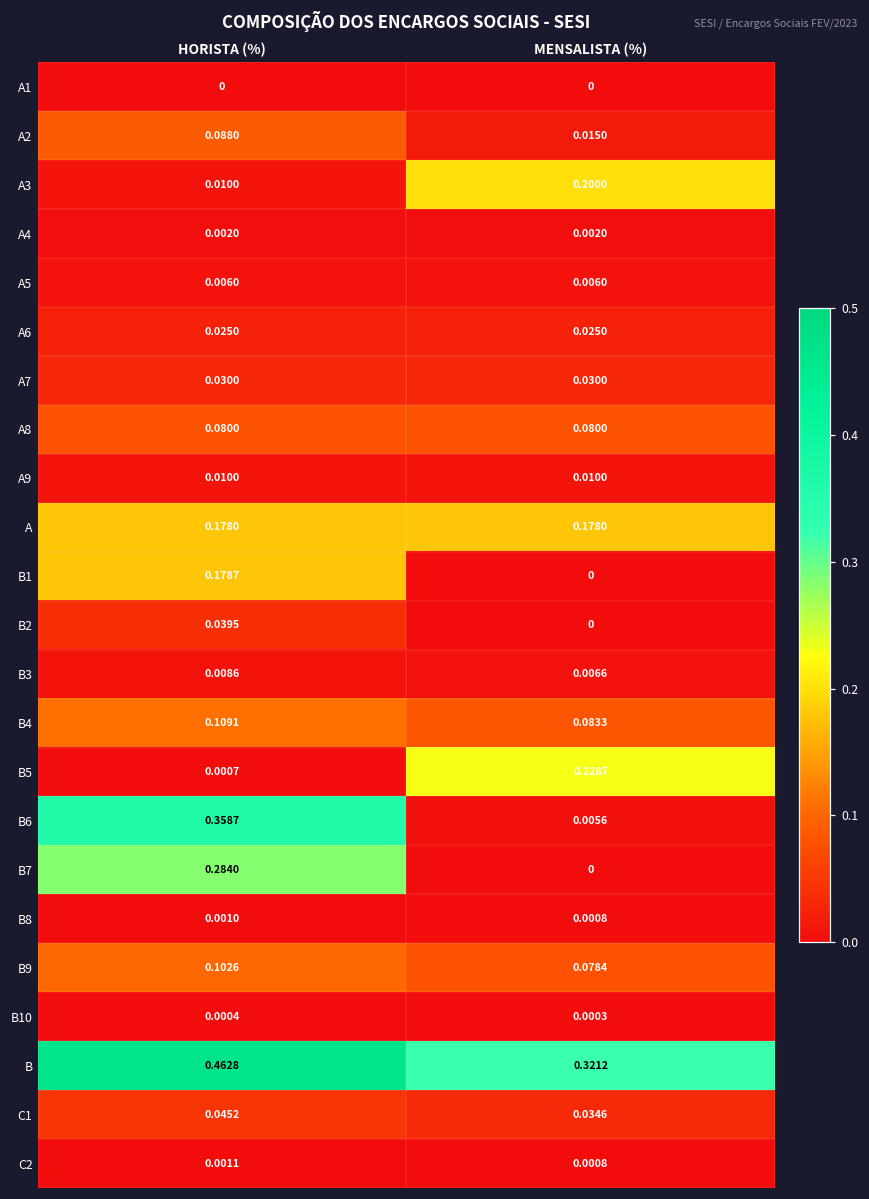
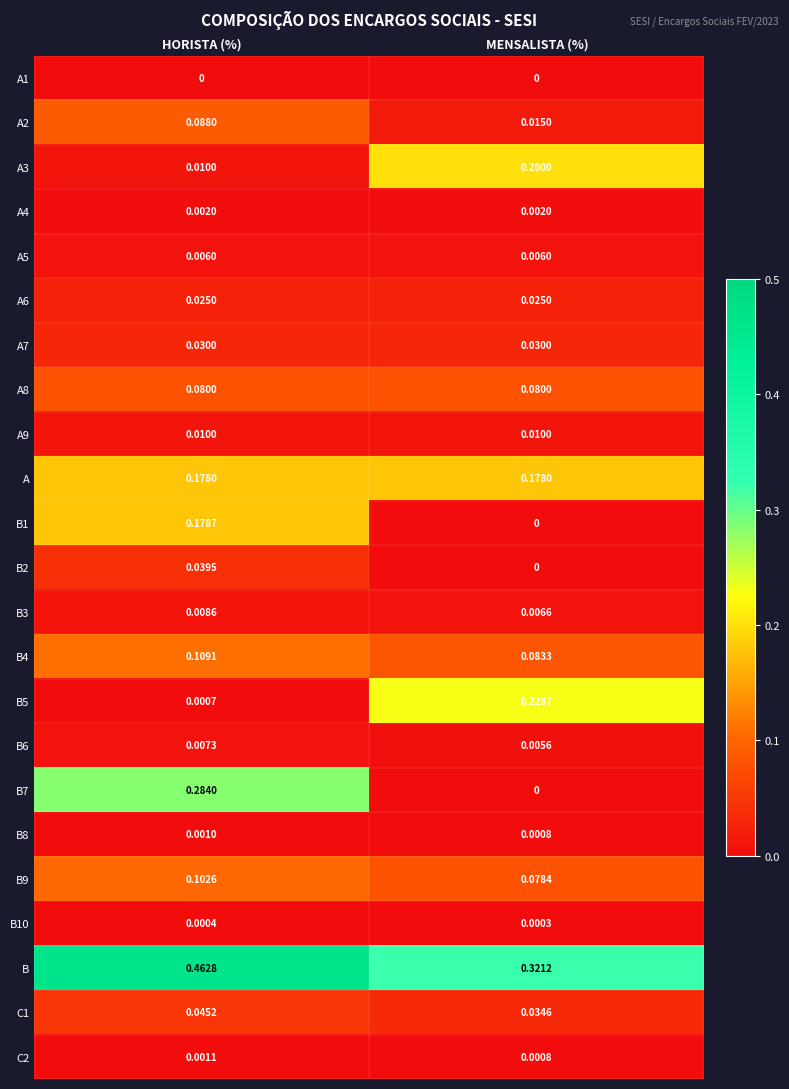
  {
    "A1": {
      "HORISTA (%)": 0,
      "MENSALISTA (%)": 0
    },
    "A2": {
      "HORISTA (%)": 0.0880,
      "MENSALISTA (%)": 0.0150
    },
    "A3": {
      "HORISTA (%)": 0.0100,
      "MENSALISTA (%)": 0.2000
    },
    "A4": {
      "HORISTA (%)": 0.0020,
      "MENSALISTA (%)": 0.0020
    },
    "A5": {
      "HORISTA (%)": 0.0060,
      "MENSALISTA (%)": 0.0060
    },
    "A6": {
      "HORISTA (%)": 0.0250,
      "MENSALISTA (%)": 0.0250
    },
    "A7": {
      "HORISTA (%)": 0.0300,
      "MENSALISTA (%)": 0.0300
    },
    "A8": {
      "HORISTA (%)": 0.0800,
      "MENSALISTA (%)": 0.0800
    },
    "A9": {
      "HORISTA (%)": 0.0100,
      "MENSALISTA (%)": 0.0100
    },
    "A": {
      "HORISTA (%)": 0.1780,
      "MENSALISTA (%)": 0.1780
    },
    "B1": {
      "HORISTA (%)": 0.1787,
      "MENSALISTA (%)": 0
    },
    "B2": {
      "HORISTA (%)": 0.0395,
      "MENSALISTA (%)": 0
    },
    "B3": {
      "HORISTA (%)": 0.0086,
      "MENSALISTA (%)": 0.0066
    },
    "B4": {
      "HORISTA (%)": 0.1091,
      "MENSALISTA (%)": 0.0833
    },
    "B5": {
      "HORISTA (%)": 0.0007,
      "MENSALISTA (%)": 0.2287
    },
    "B6": {
-     "HORISTA (%)": 0.3587,
+     "HORISTA (%)": 0.0073,
      "MENSALISTA (%)": 0.0056
    },
    "B7": {
      "HORISTA (%)": 0.2840,
      "MENSALISTA (%)": 0
    },
    "B8": {
      "HORISTA (%)": 0.0010,
      "MENSALISTA (%)": 0.0008
    },
    "B9": {
      "HORISTA (%)": 0.1026,
      "MENSALISTA (%)": 0.0784
    },
    "B10": {
      "HORISTA (%)": 0.0004,
      "MENSALISTA (%)": 0.0003
    },
    "B": {
      "HORISTA (%)": 0.4628,
      "MENSALISTA (%)": 0.3212
    },
    "C1": {
      "HORISTA (%)": 0.0452,
      "MENSALISTA (%)": 0.0346
    },
    "C2": {
      "HORISTA (%)": 0.0011,
      "MENSALISTA (%)": 0.0008
    }
  }
